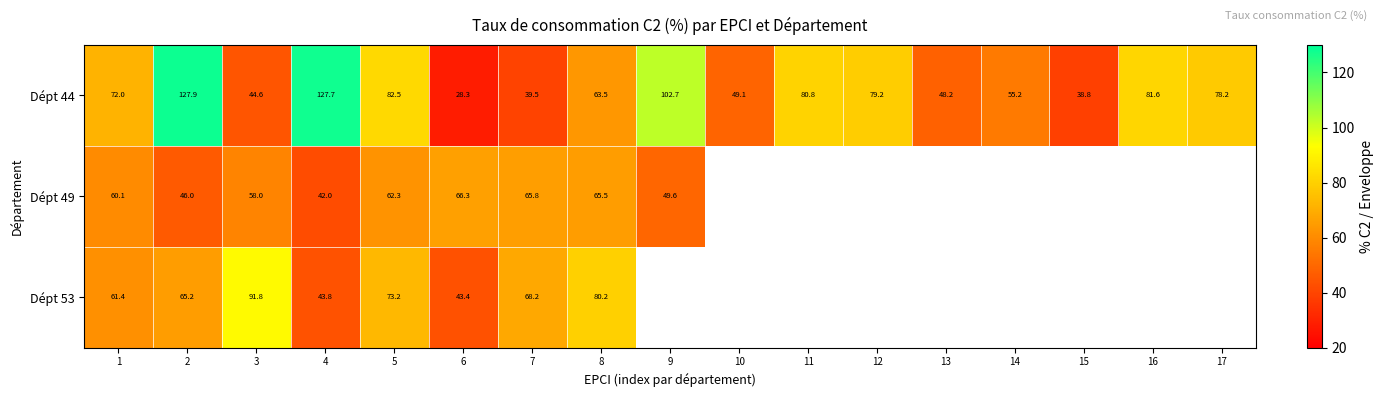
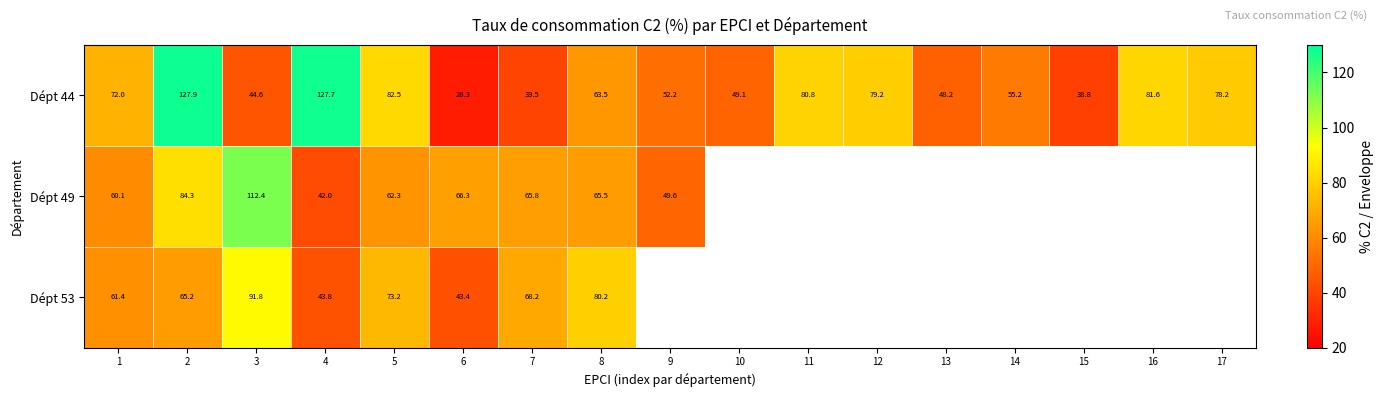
  {
    "Dépt 44": {
      "1": 72.0,
      "2": 127.9,
      "3": 44.6,
      "4": 127.7,
      "5": 82.5,
      "6": 28.3,
      "7": 39.5,
      "8": 63.5,
-     "9": 102.7,
+     "9": 52.2,
      "10": 49.1,
      "11": 80.8,
      "12": 79.2,
      "13": 48.2,
      "14": 55.2,
      "15": 38.8,
      "16": 81.6,
      "17": 78.2
    },
    "Dépt 49": {
      "1": 60.1,
-     "2": 46.0,
-     "3": 58.0,
+     "2": 84.3,
+     "3": 112.4,
      "4": 42.0,
      "5": 62.3,
      "6": 66.3,
      "7": 65.8,
      "8": 65.5,
      "9": 49.6
    },
    "Dépt 53": {
      "1": 61.4,
      "2": 65.2,
      "3": 91.8,
      "4": 43.8,
      "5": 73.2,
      "6": 43.4,
      "7": 68.2,
      "8": 80.2
    }
  }
